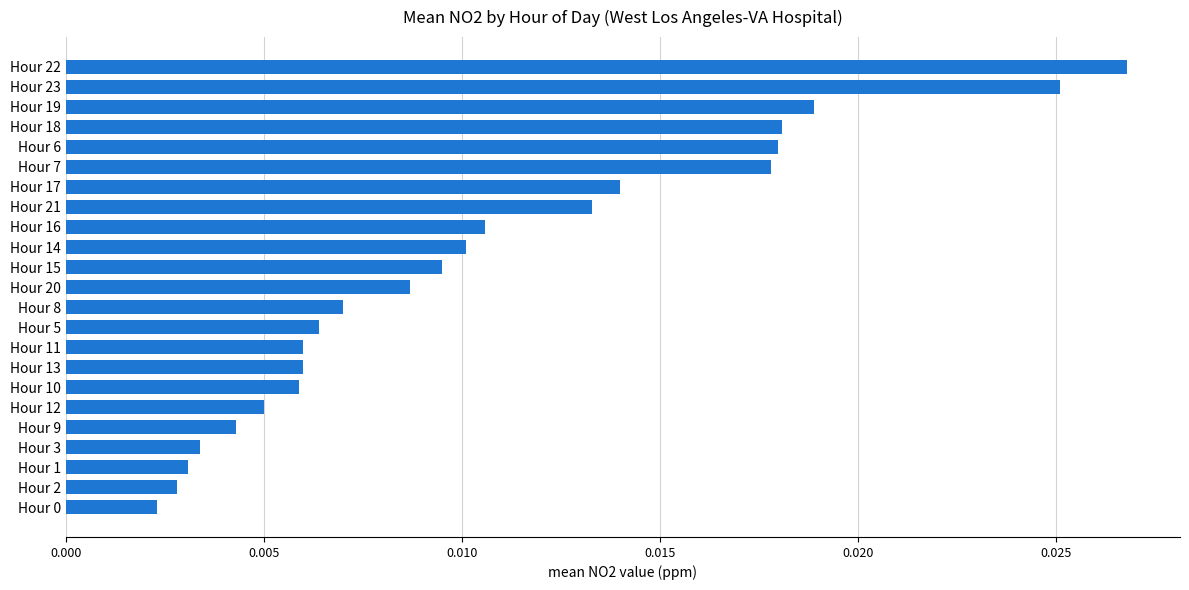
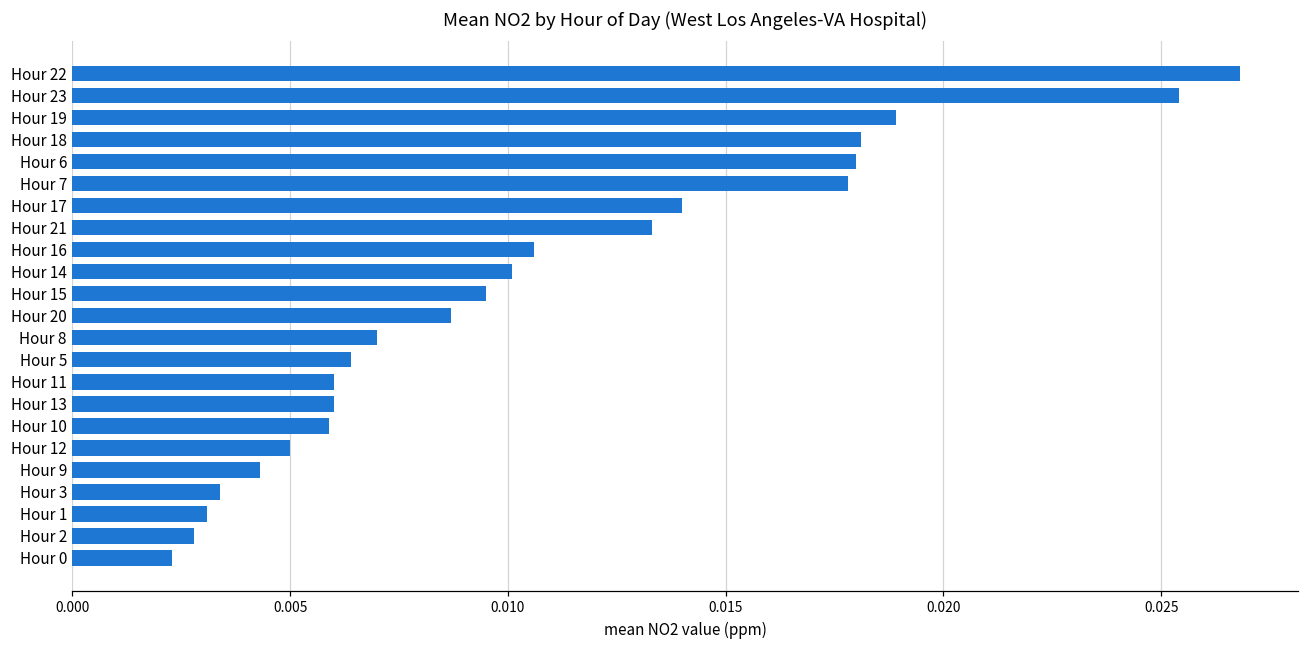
  {
    "Hour 22": 0.0268,
-   "Hour 23": 0.0251,
+   "Hour 23": 0.0254,
    "Hour 19": 0.0189,
    "Hour 18": 0.0181,
    "Hour 6": 0.0180,
    "Hour 7": 0.0178,
    "Hour 17": 0.0140,
    "Hour 21": 0.0133,
    "Hour 16": 0.0106,
    "Hour 14": 0.0101,
    "Hour 15": 0.0095,
    "Hour 20": 0.0087,
    "Hour 8": 0.0070,
    "Hour 5": 0.0064,
    "Hour 11": 0.0060,
    "Hour 13": 0.0060,
    "Hour 10": 0.0059,
    "Hour 12": 0.0050,
    "Hour 9": 0.0043,
    "Hour 3": 0.0034,
    "Hour 1": 0.0031,
    "Hour 2": 0.0028,
    "Hour 0": 0.0023
  }
